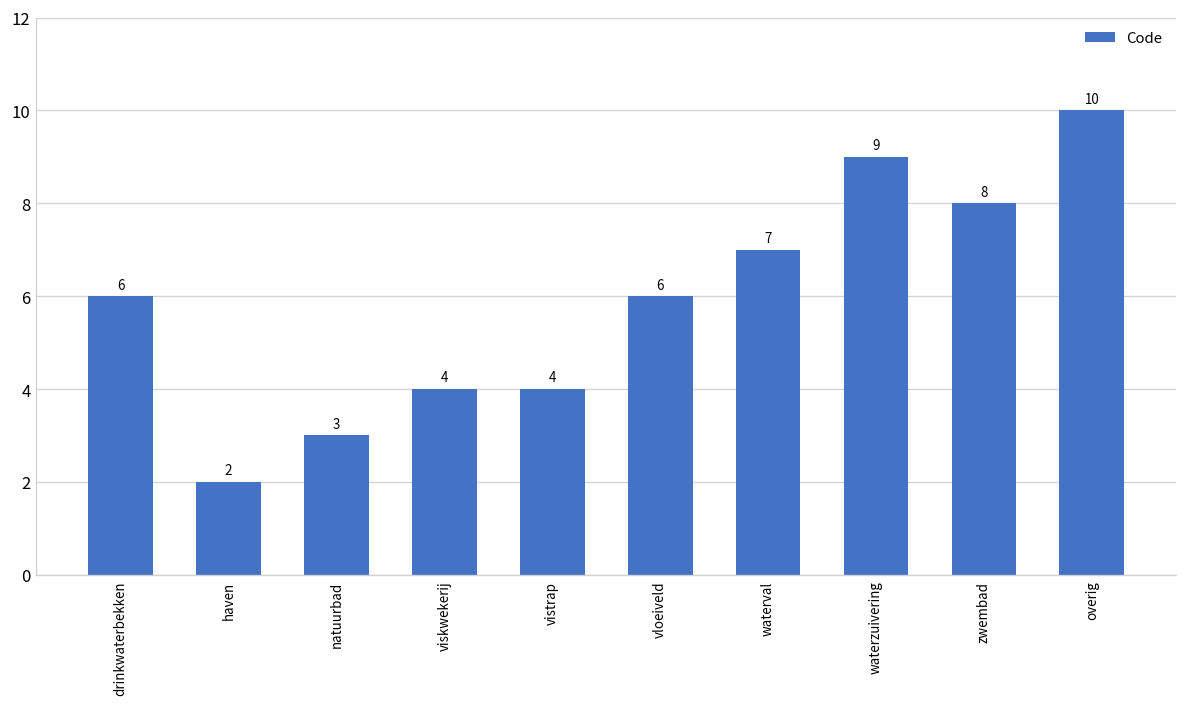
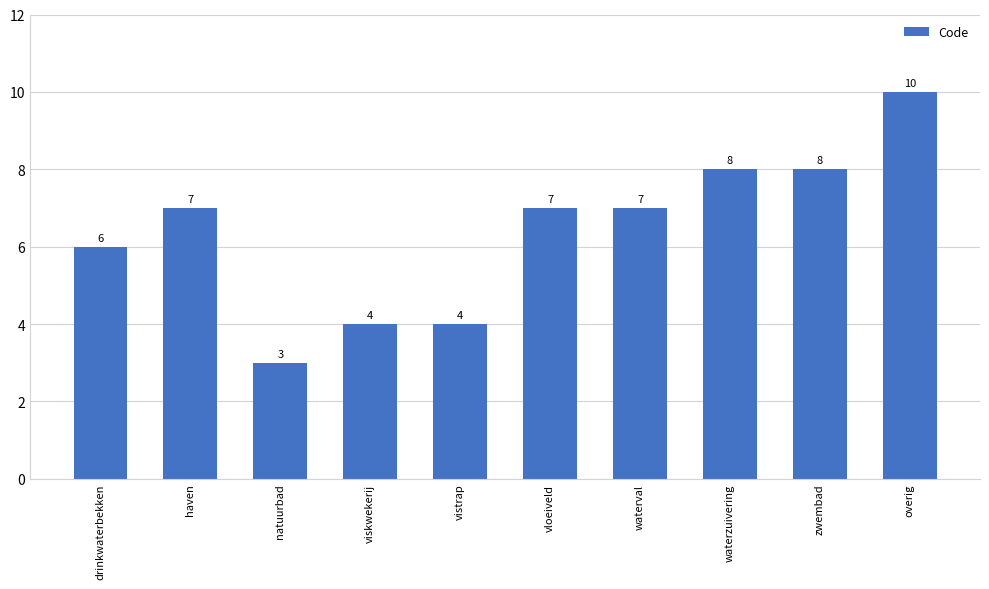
  {
    "drinkwaterbekken": 6,
-   "haven": 2,
+   "haven": 7,
    "natuurbad": 3,
    "viskwekerij": 4,
    "vistrap": 4,
-   "vloeiveld": 6,
+   "vloeiveld": 7,
    "waterval": 7,
-   "waterzuivering": 9,
+   "waterzuivering": 8,
    "zwembad": 8,
    "overig": 10
  }
